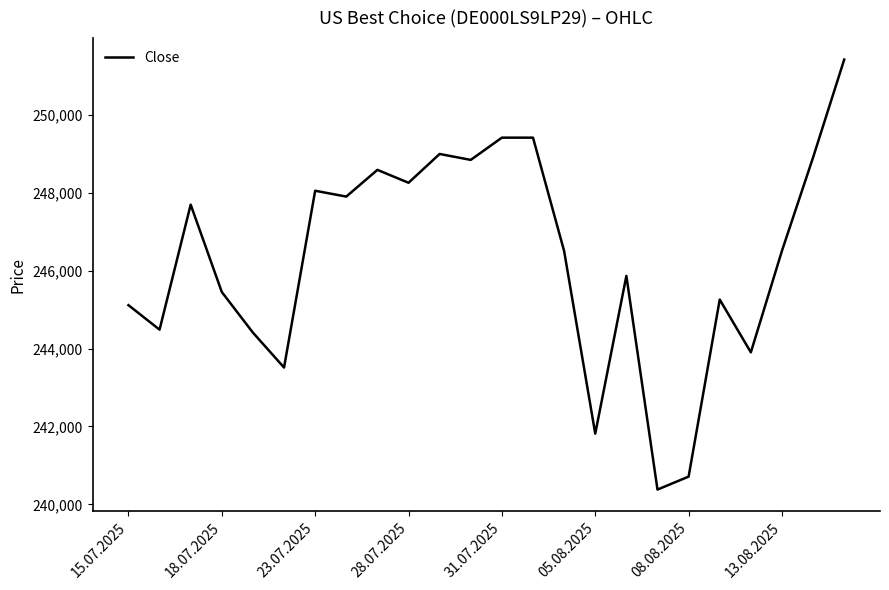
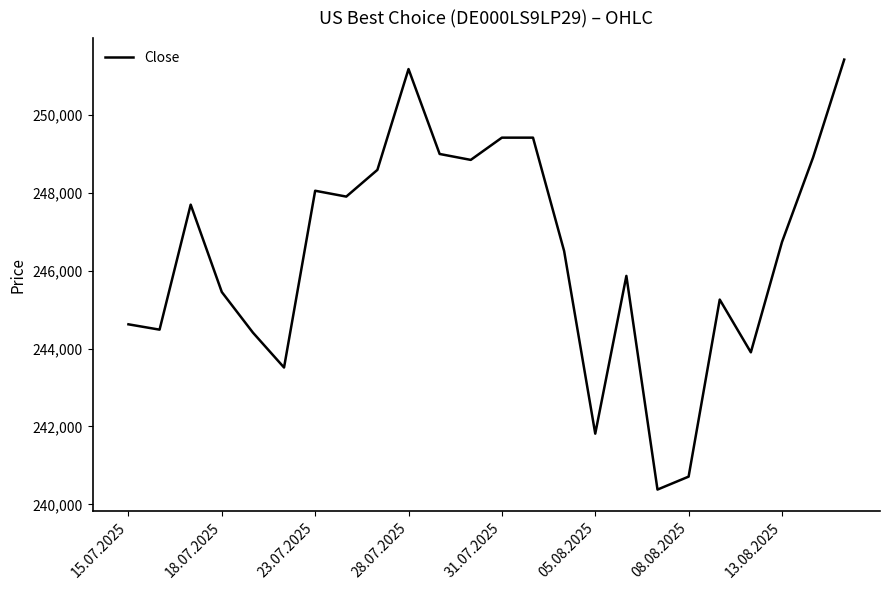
  {
-   "15.07.2025": "245,100",
+   "15.07.2025": "244,600",
    "18.07.2025": "245,500",
    "23.07.2025": "248,100",
-   "28.07.2025": "248,300",
+   "28.07.2025": "251,200",
    "31.07.2025": "249,400",
    "05.08.2025": "241,800",
    "08.08.2025": "240,700",
-   "13.08.2025": "246,500"
+   "13.08.2025": "246,700"
  }
